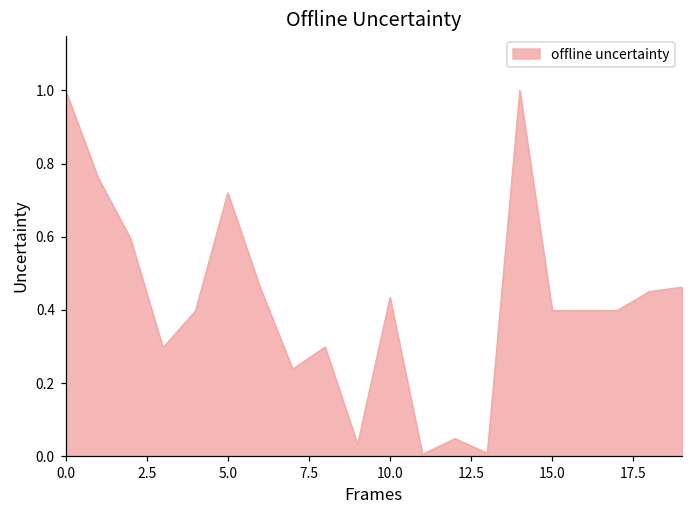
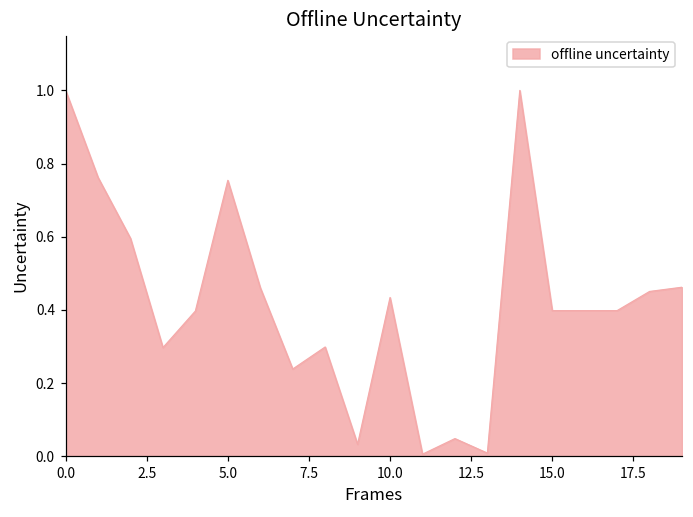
  {
    "0.0": 1.00,
-   "5.0": 0.72,
+   "5.0": 0.75,
    "10.0": 0.43,
    "15.0": 0.40
  }
